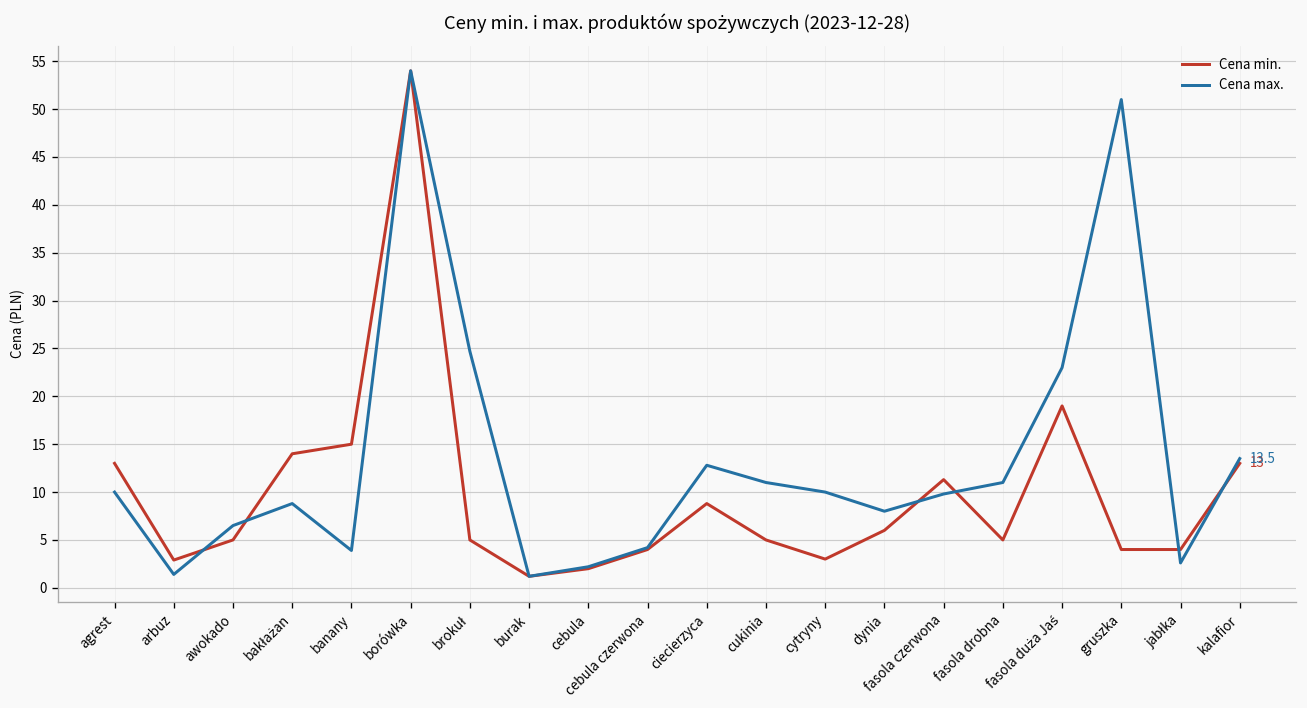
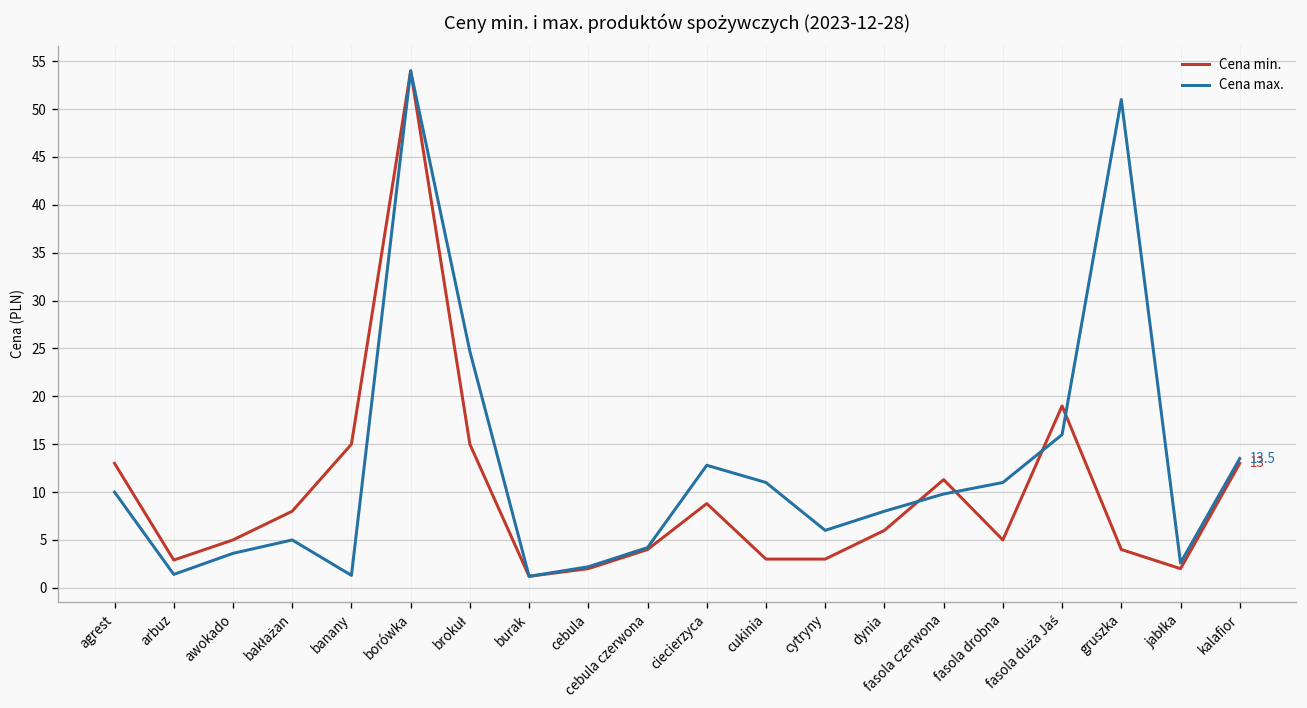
  {
    "Cena min.": {
      "agrest": 13,
      "arbuz": 3,
      "awokado": 5,
-     "bakłażan": 14,
+     "bakłażan": 8,
      "banany": 15,
-     "brokuł": 5,
+     "brokuł": 15,
      "ciecierzyca": 9,
-     "cukinia": 5,
+     "cukinia": 3,
      "cytryny": 3,
      "dynia": 6,
      "fasola czerwona": 11,
      "fasola drobna": 5,
      "fasola duża Jaś": 19,
      "gruszka": 4,
-     "jabłka": 4
+     "jabłka": 2
    },
    "Cena max.": {
      "agrest": 10,
      "arbuz": 1,
-     "awokado": 7,
-     "bakłażan": 9,
-     "banany": 4,
+     "awokado": 4,
+     "bakłażan": 5,
+     "banany": 1,
      "brokuł": 25,
      "ciecierzyca": 13,
      "cukinia": 11,
-     "cytryny": 10,
+     "cytryny": 6,
      "dynia": 8,
      "fasola czerwona": 10,
      "fasola drobna": 11,
-     "fasola duża Jaś": 23,
+     "fasola duża Jaś": 16,
      "gruszka": 51,
      "jabłka": 3
    }
  }
